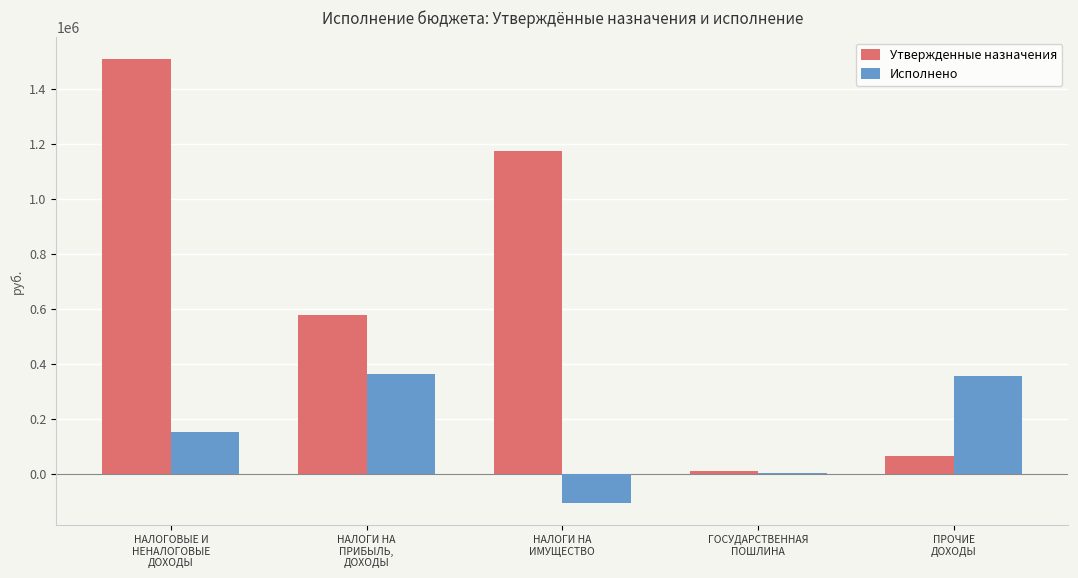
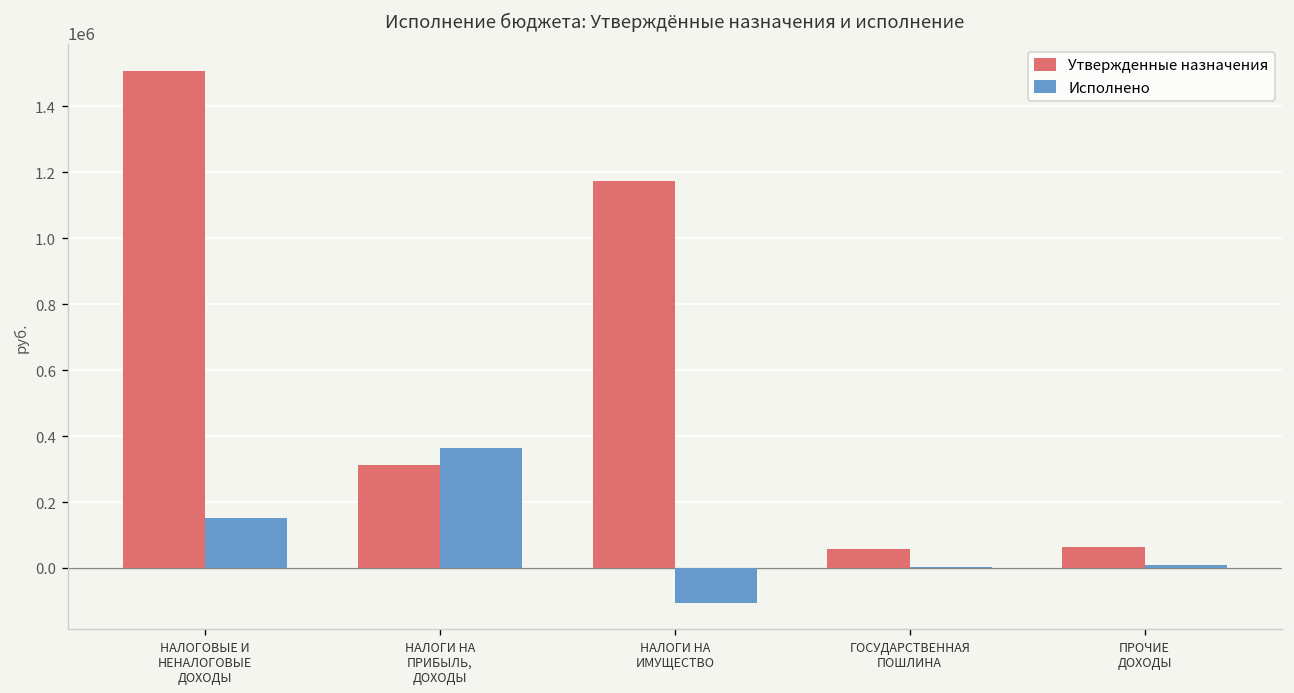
  {
    "Утвержденные назначения": {
      "НАЛОГОВЫЕ И НЕНАЛОГОВЫЕ ДОХОДЫ": 1510000,
-     "НАЛОГИ НА ПРИБЫЛЬ, ДОХОДЫ": 580000,
+     "НАЛОГИ НА ПРИБЫЛЬ, ДОХОДЫ": 310000,
      "НАЛОГИ НА ИМУЩЕСТВО": 1170000,
-     "ГОСУДАРСТВЕННАЯ ПОШЛИНА": 10000,
+     "ГОСУДАРСТВЕННАЯ ПОШЛИНА": 60000,
      "ПРОЧИЕ ДОХОДЫ": 60000
    },
    "Исполнено": {
      "НАЛОГОВЫЕ И НЕНАЛОГОВЫЕ ДОХОДЫ": 150000,
      "НАЛОГИ НА ПРИБЫЛЬ, ДОХОДЫ": 360000,
      "НАЛОГИ НА ИМУЩЕСТВО": -110000,
-     "ПРОЧИЕ ДОХОДЫ": 360000
+     "ПРОЧИЕ ДОХОДЫ": 10000
    }
  }
